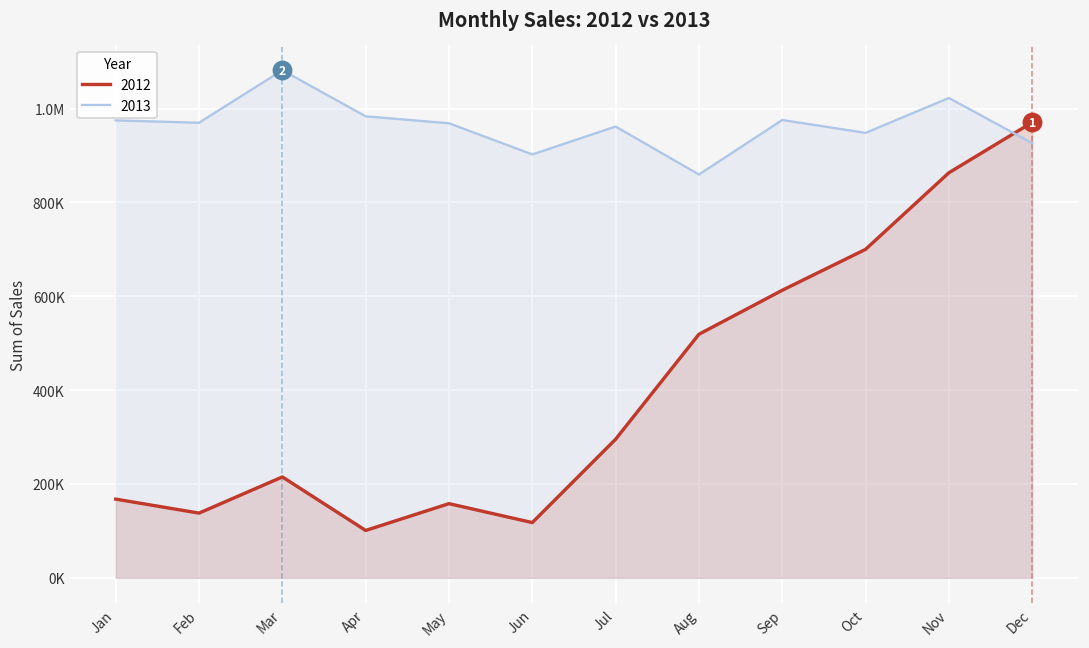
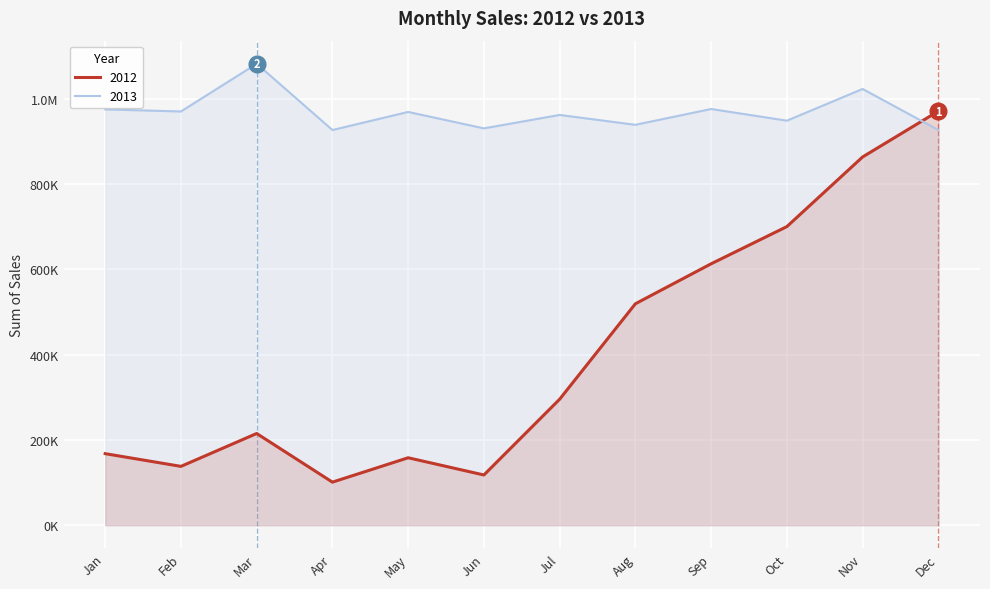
  {
    "2013": {
      "Jan": 970000,
      "Feb": 970000,
-     "Apr": 980000,
+     "Apr": 930000,
      "May": 970000,
-     "Jun": 900000,
+     "Jun": 930000,
      "Jul": 960000,
-     "Aug": 860000,
+     "Aug": 940000,
      "Sep": 980000,
      "Oct": 950000,
      "Nov": 1020000,
      "Dec": 930000
    }
  }
